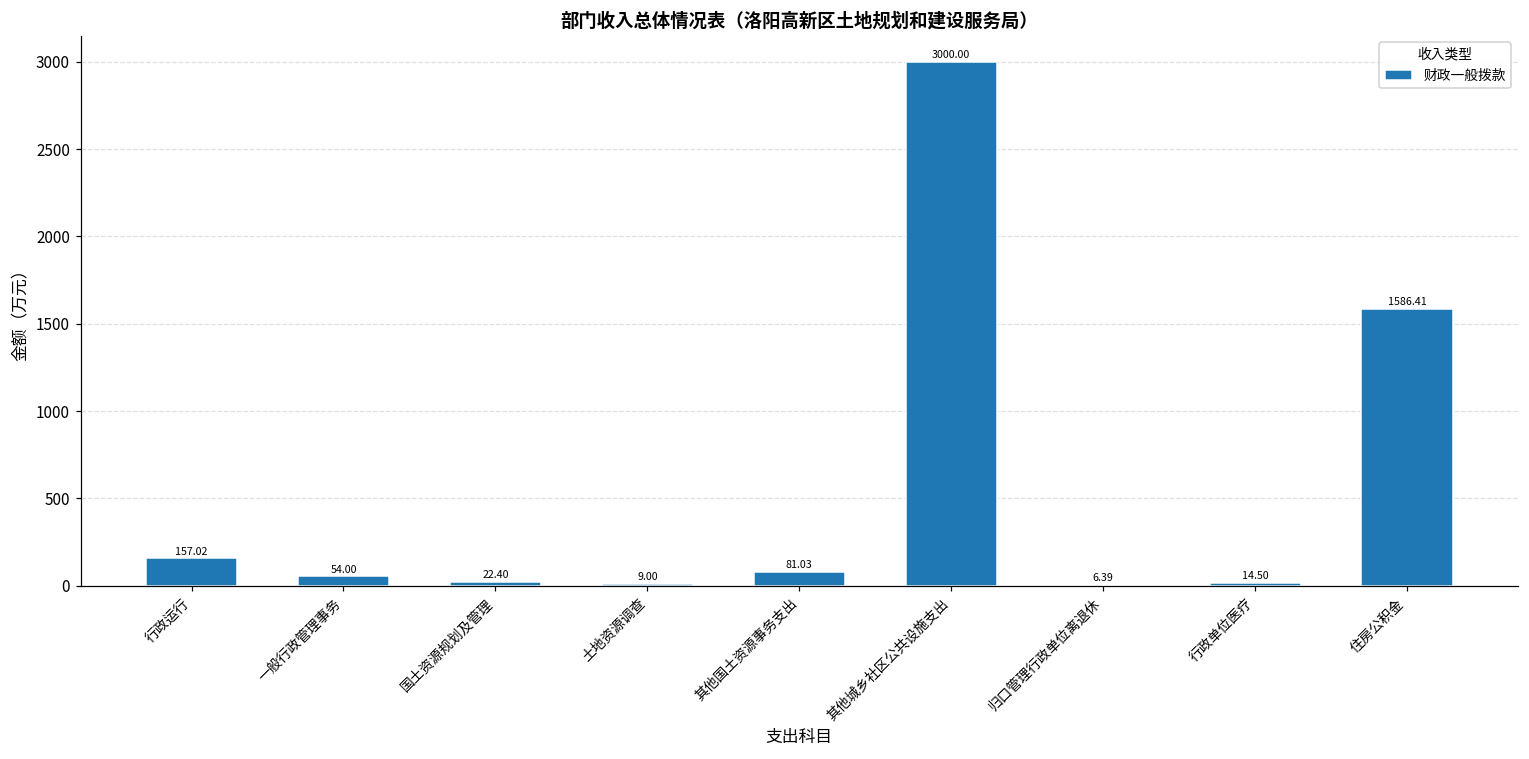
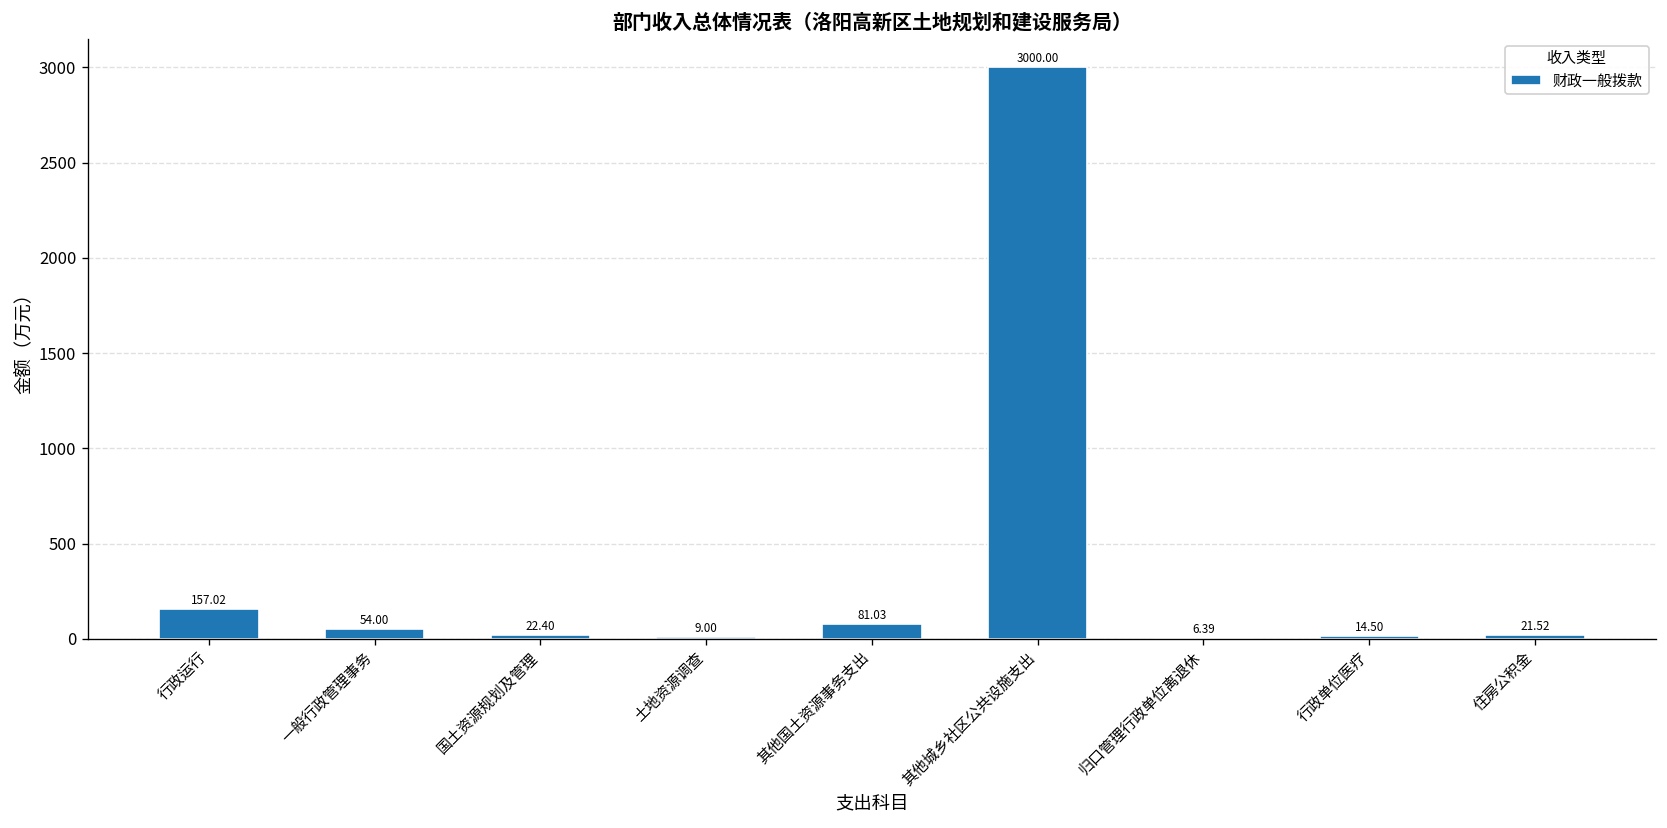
  {
    "行政运行": 157.02,
    "一般行政管理事务": 54.00,
    "国土资源规划及管理": 22.40,
    "土地资源调查": 9.00,
    "其他国土资源事务支出": 81.03,
    "其他城乡社区公共设施支出": 3000.00,
    "归口管理行政单位离退休": 6.39,
    "行政单位医疗": 14.50,
-   "住房公积金": 1586.41
+   "住房公积金": 21.52
  }
